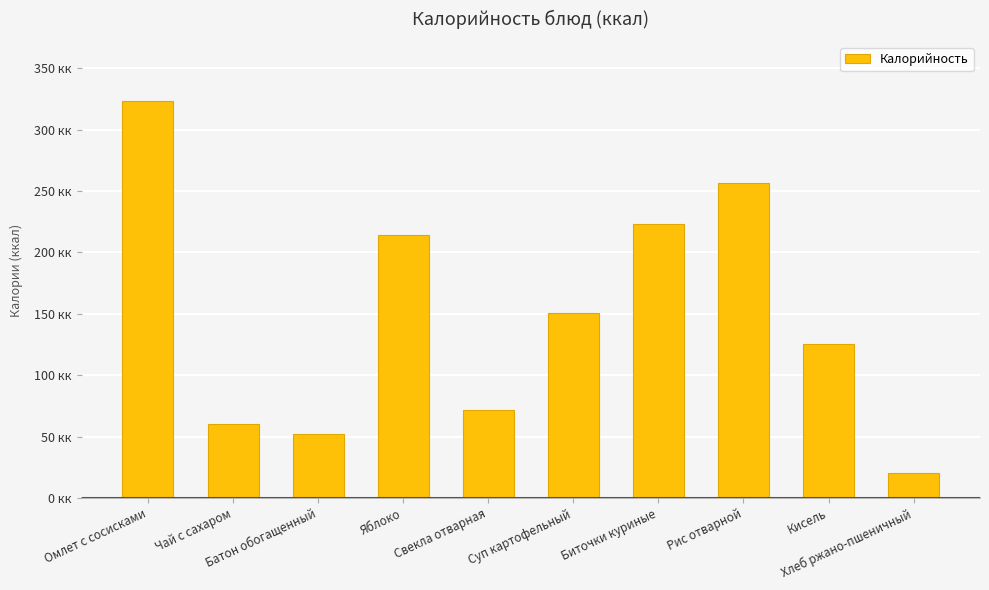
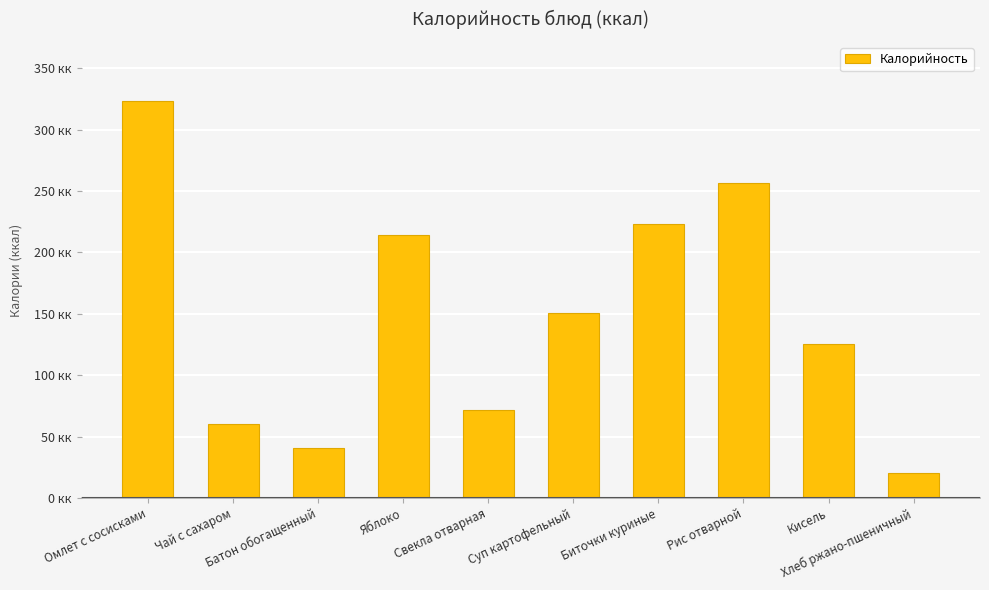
  {
    "Омлет с сосисками": "323 кк",
    "Чай с сахаром": "60 кк",
-   "Батон обогащенный": "52 кк",
+   "Батон обогащенный": "40 кк",
    "Яблоко": "214 кк",
    "Свекла отварная": "72 кк",
    "Суп картофельный": "151 кк",
    "Биточки куриные": "223 кк",
    "Рис отварной": "256 кк",
    "Кисель": "126 кк",
    "Хлеб ржано-пшеничный": "20 кк"
  }
